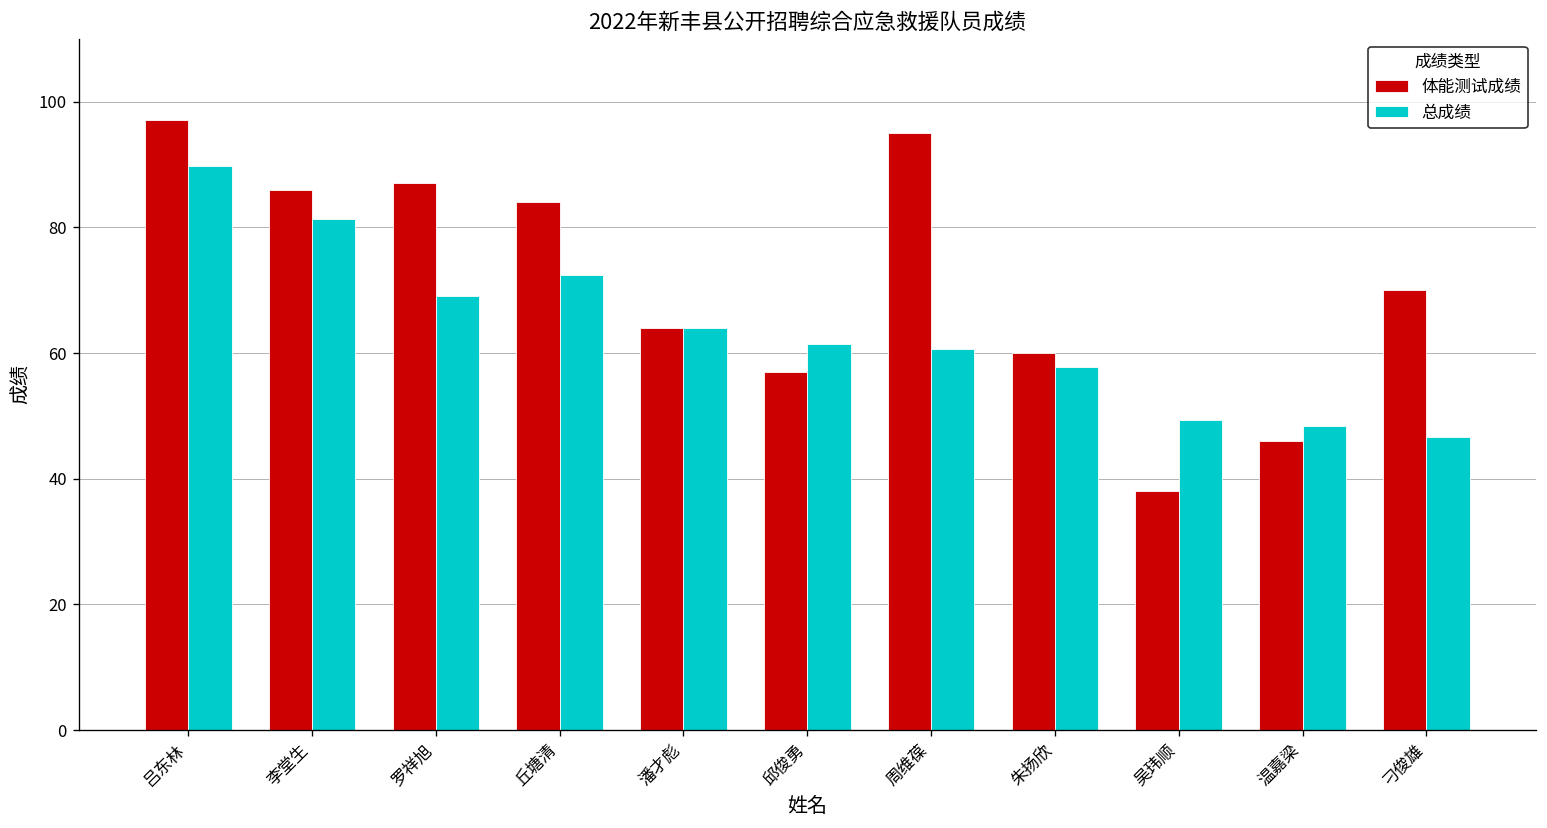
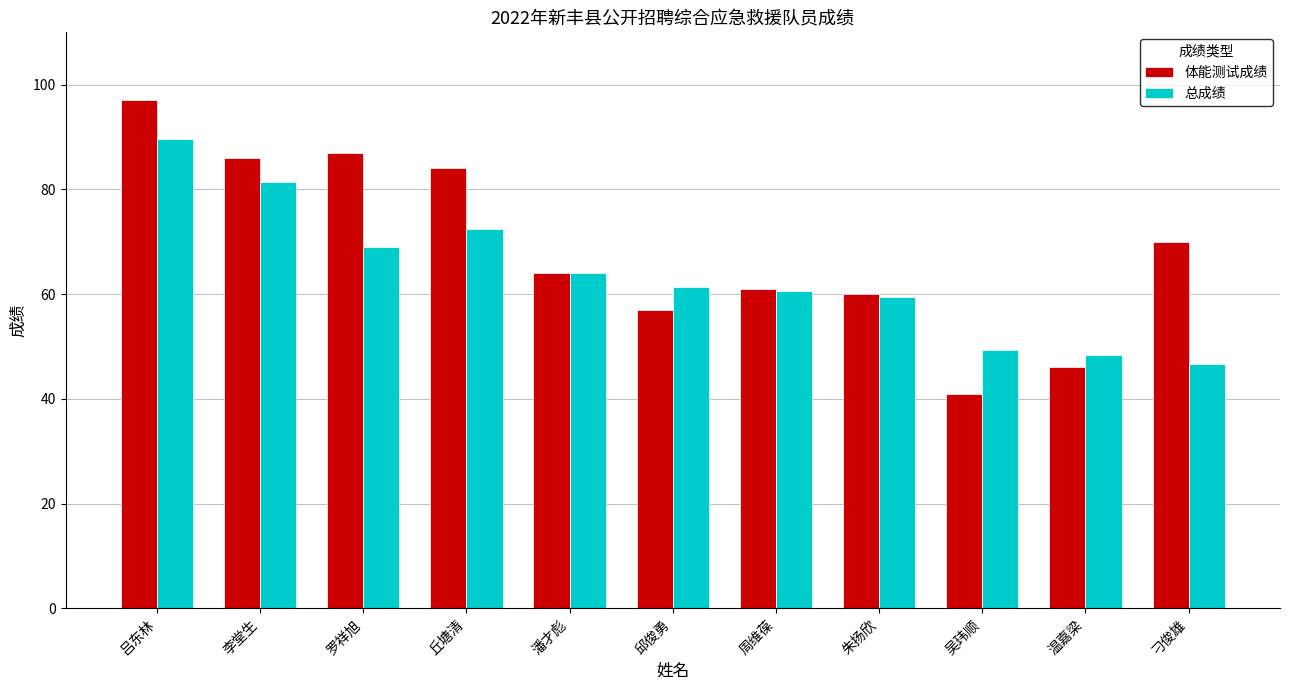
  {
    "体能测试成绩": {
      "吕东林": 97,
      "李堂生": 86,
      "罗祥旭": 87,
      "丘塘清": 84,
      "潘才彪": 64,
      "邱俊勇": 57,
-     "周维葆": 95,
+     "周维葆": 61,
      "朱扬欣": 60,
-     "吴玮顺": 38,
+     "吴玮顺": 41,
      "温嘉梁": 46,
      "刁俊雄": 70
    },
    "总成绩": {
      "吕东林": 90,
      "李堂生": 81,
      "罗祥旭": 69,
      "丘塘清": 72,
      "潘才彪": 64,
      "邱俊勇": 61,
      "周维葆": 61,
-     "朱扬欣": 58,
+     "朱扬欣": 59,
      "吴玮顺": 49,
      "温嘉梁": 48,
      "刁俊雄": 47
    }
  }
